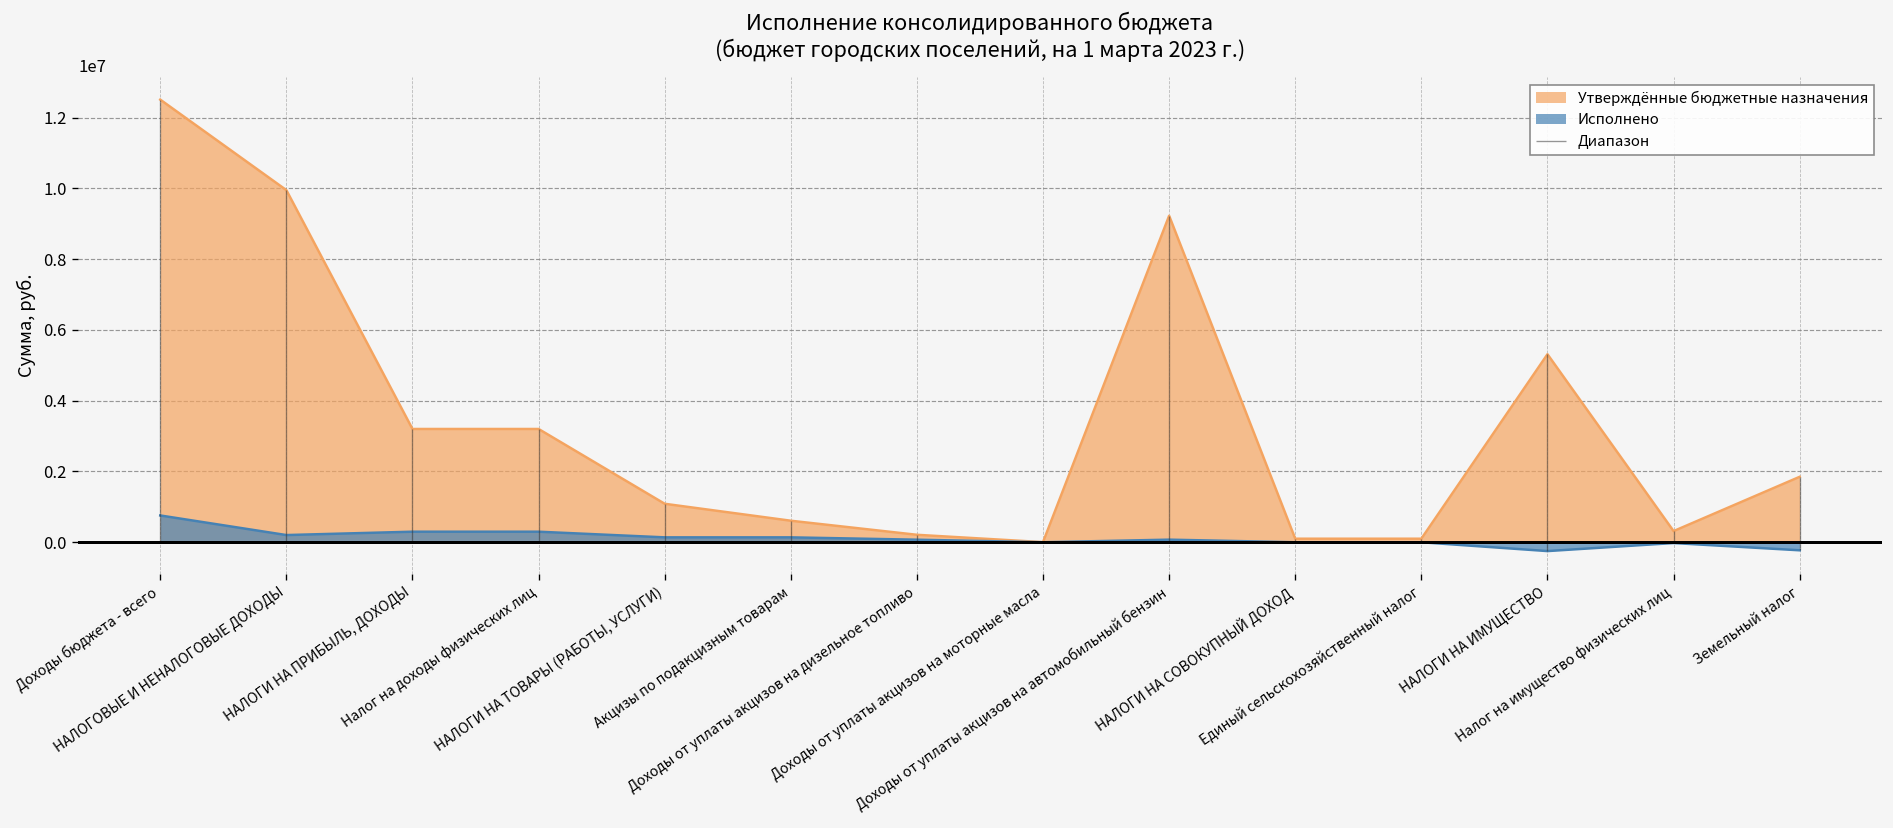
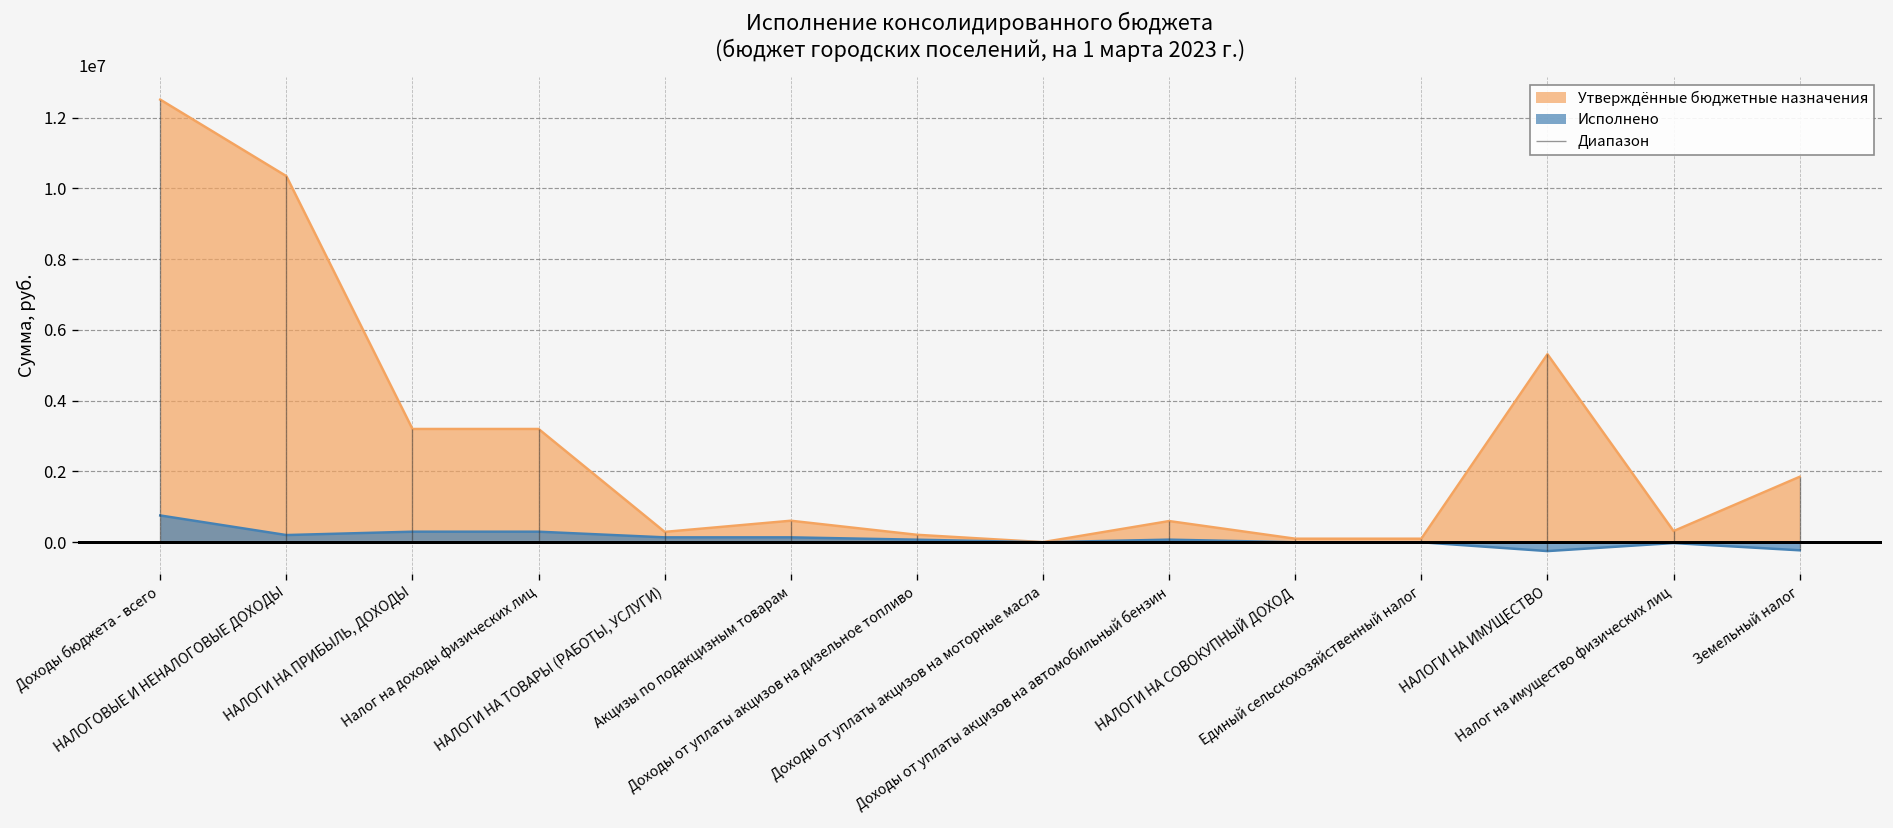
  {
    "Утверждённые бюджетные назначения": {
      "Доходы бюджета - всего": 12500000,
-     "НАЛОГОВЫЕ И НЕНАЛОГОВЫЕ ДОХОДЫ": 9900000,
+     "НАЛОГОВЫЕ И НЕНАЛОГОВЫЕ ДОХОДЫ": 10300000,
      "НАЛОГИ НА ПРИБЫЛЬ, ДОХОДЫ": 3200000,
      "Налог на доходы физических лиц": 3200000,
-     "НАЛОГИ НА ТОВАРЫ (РАБОТЫ, УСЛУГИ)": 1100000,
+     "НАЛОГИ НА ТОВАРЫ (РАБОТЫ, УСЛУГИ)": 300000,
      "Акцизы по подакцизным товарам": 600000,
      "Доходы от уплаты акцизов на дизельное топливо": 200000,
-     "Доходы от уплаты акцизов на автомобильный бензин": 9200000,
+     "Доходы от уплаты акцизов на автомобильный бензин": 600000,
      "НАЛОГИ НА СОВОКУПНЫЙ ДОХОД": 100000,
      "Единый сельскохозяйственный налог": 100000,
      "НАЛОГИ НА ИМУЩЕСТВО": 5300000,
      "Налог на имущество физических лиц": 300000,
      "Земельный налог": 1800000
    }
  }
